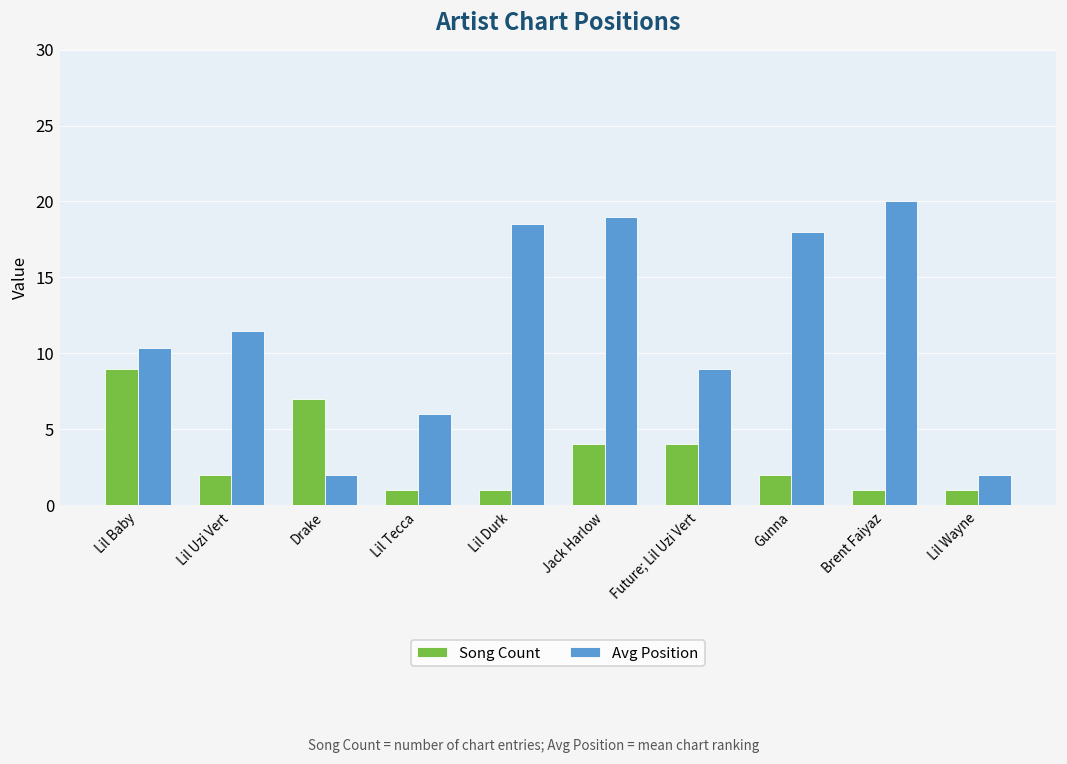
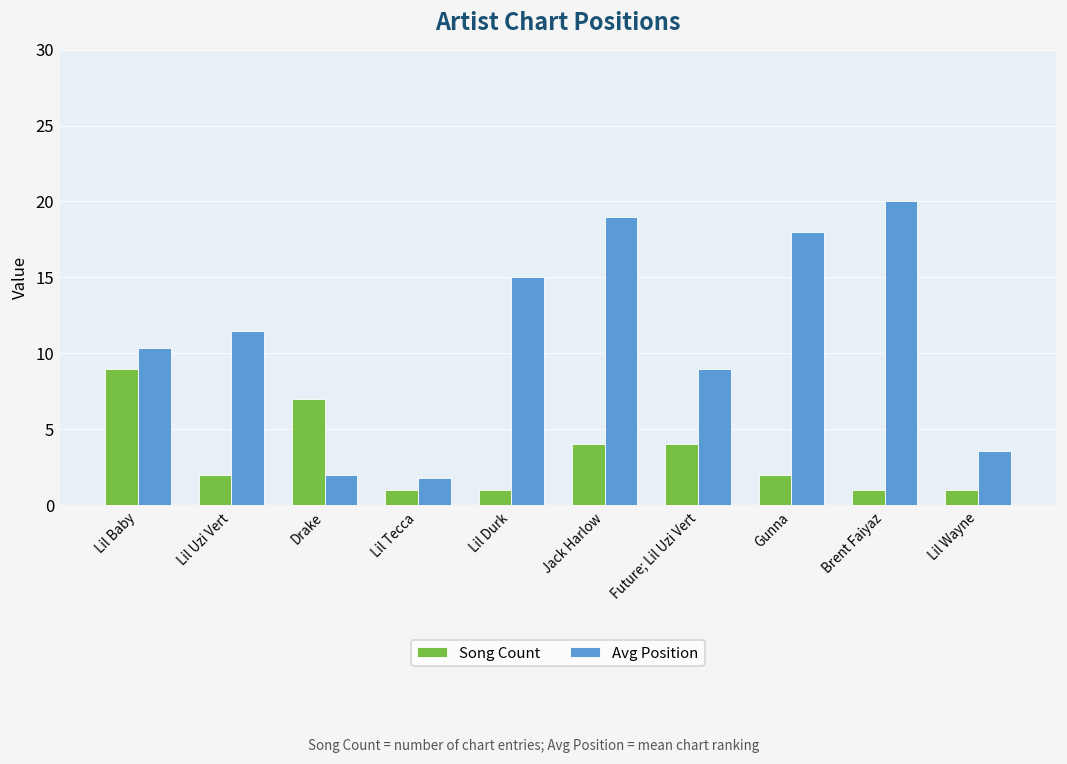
  {
    "Song Count": {
      "Lil Baby": 9.0,
      "Lil Uzi Vert": 2.0,
      "Drake": 7.0,
      "Lil Tecca": 1.0,
      "Lil Durk": 1.0,
      "Jack Harlow": 4.0,
      "Future; Lil Uzi Vert": 4.0,
      "Gunna": 2.0,
      "Brent Faiyaz": 1.0,
      "Lil Wayne": 1.0
    },
    "Avg Position": {
      "Lil Baby": 10.4,
      "Lil Uzi Vert": 11.5,
      "Drake": 2.0,
-     "Lil Tecca": 6.0,
-     "Lil Durk": 18.5,
+     "Lil Tecca": 1.8,
+     "Lil Durk": 15.0,
      "Jack Harlow": 19.0,
      "Future; Lil Uzi Vert": 9.0,
      "Gunna": 18.0,
      "Brent Faiyaz": 20.0,
-     "Lil Wayne": 2.0
+     "Lil Wayne": 3.6
    }
  }
